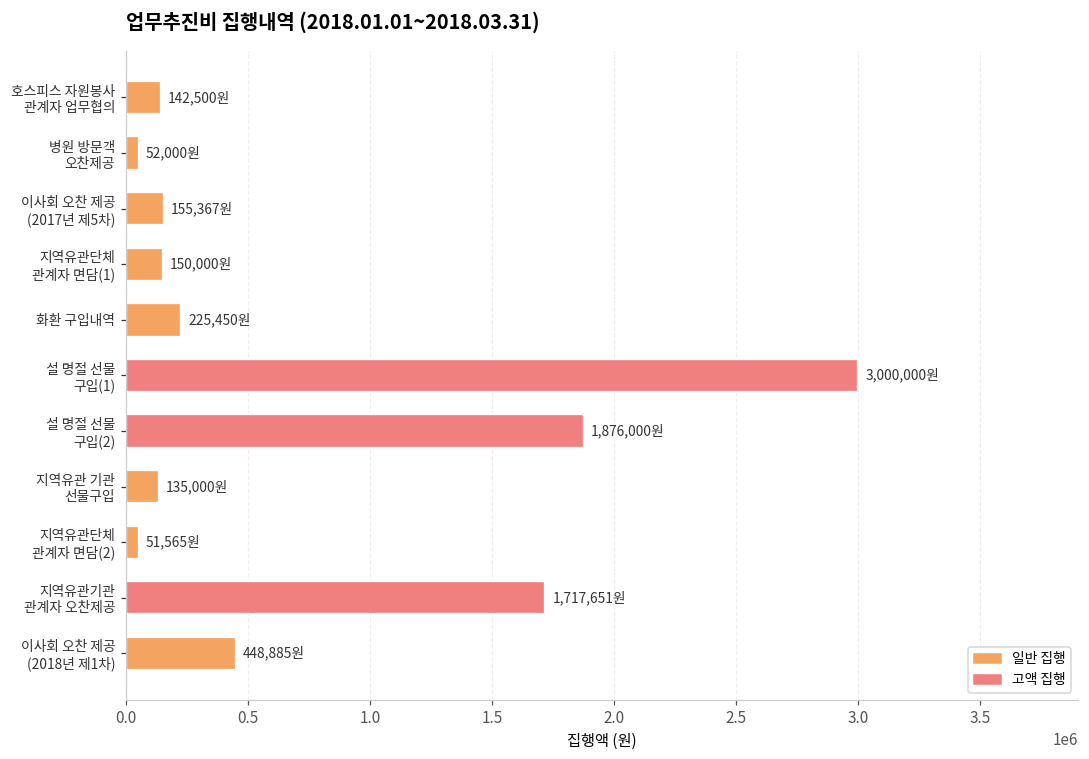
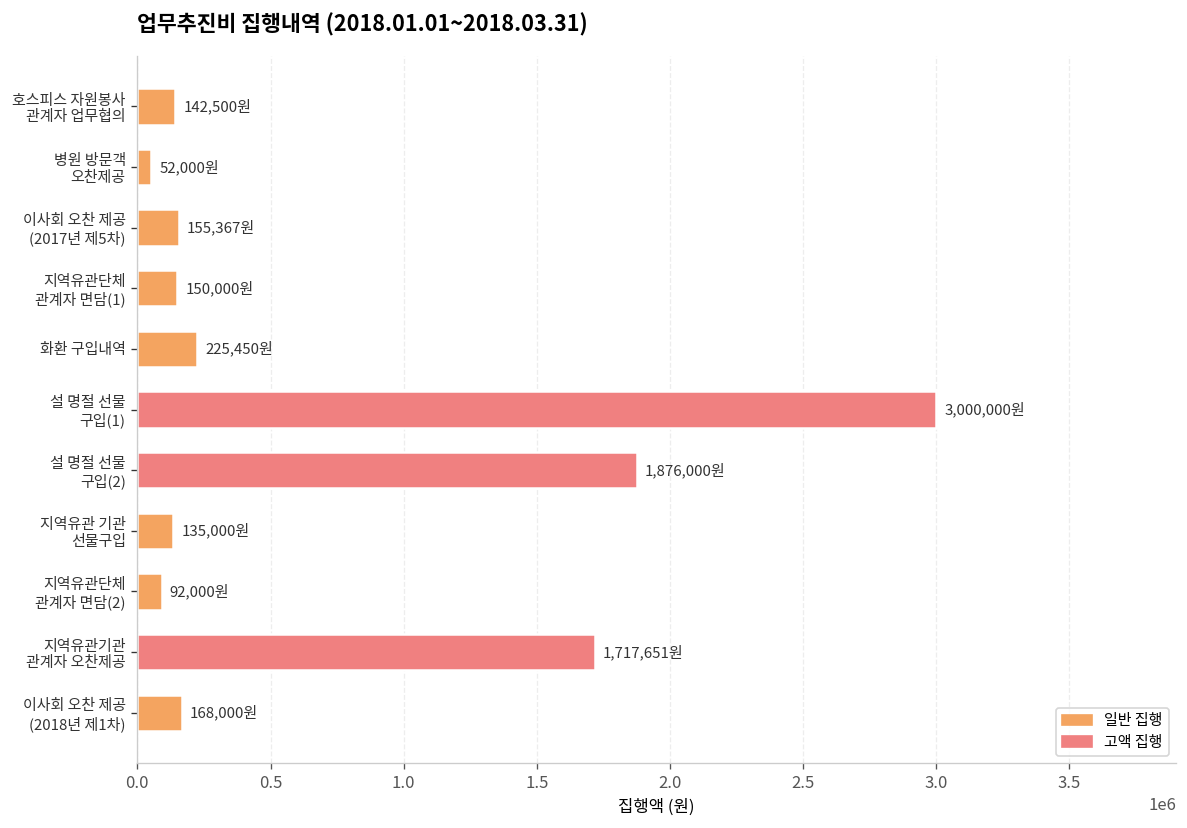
  {
    "호스피스 자원봉사 관계자 업무협의": "142,500원",
    "병원 방문객 오찬제공": "52,000원",
    "이사회 오찬 제공 (2017년 제5차)": "155,367원",
    "지역유관단체 관계자 면담(1)": "150,000원",
    "화환 구입내역": "225,450원",
    "설 명절 선물 구입(1)": "3,000,000원",
    "설 명절 선물 구입(2)": "1,876,000원",
    "지역유관 기관 선물구입": "135,000원",
-   "지역유관단체 관계자 면담(2)": "51,565원",
+   "지역유관단체 관계자 면담(2)": "92,000원",
    "지역유관기관 관계자 오찬제공": "1,717,651원",
-   "이사회 오찬 제공 (2018년 제1차)": "448,885원"
+   "이사회 오찬 제공 (2018년 제1차)": "168,000원"
  }
